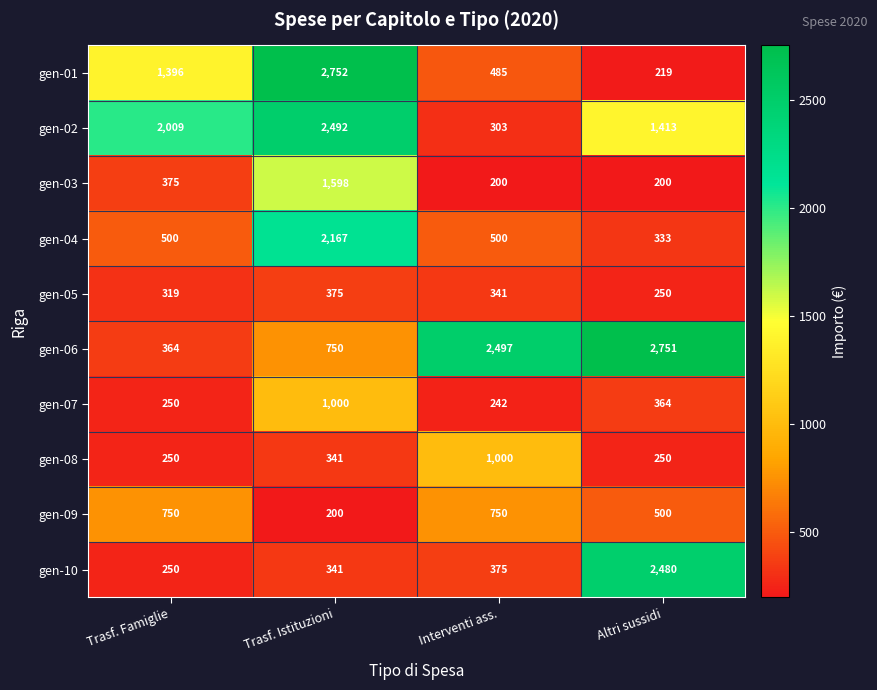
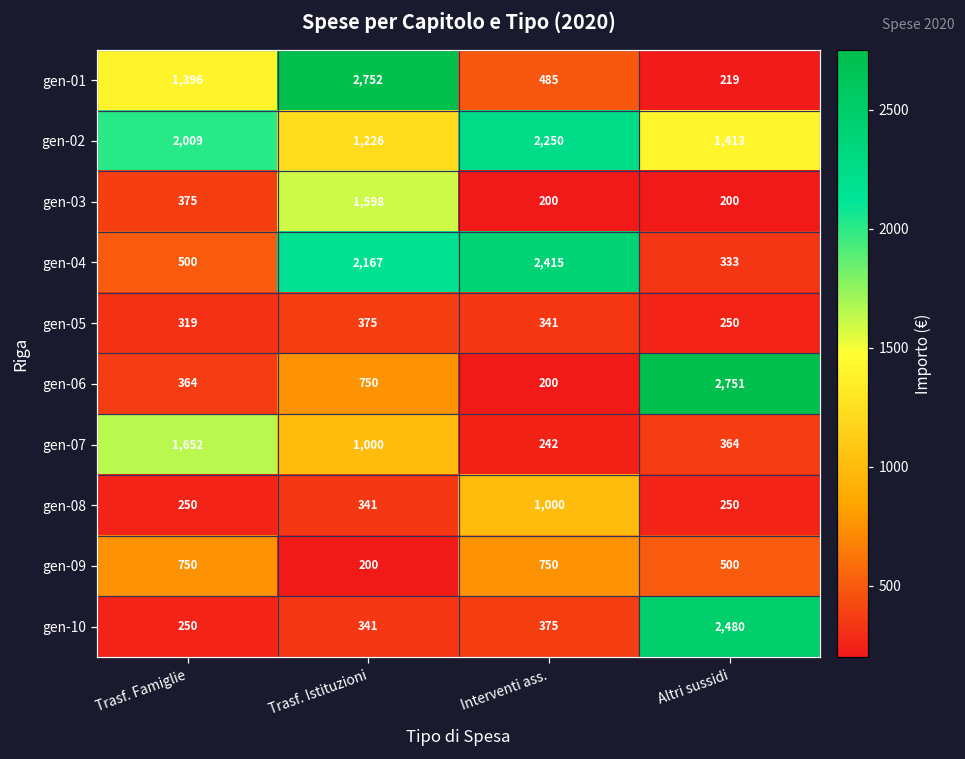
  {
    "gen-02": {
-     "Trasf. Istituzioni": "2,492",
-     "Interventi ass.": "303"
+     "Trasf. Istituzioni": "1,226",
+     "Interventi ass.": "2,250"
    },
    "gen-04": {
-     "Interventi ass.": "500"
+     "Interventi ass.": "2,415"
    },
    "gen-06": {
-     "Interventi ass.": "2,497"
+     "Interventi ass.": "200"
    },
    "gen-07": {
-     "Trasf. Famiglie": "250"
+     "Trasf. Famiglie": "1,652"
    }
  }
